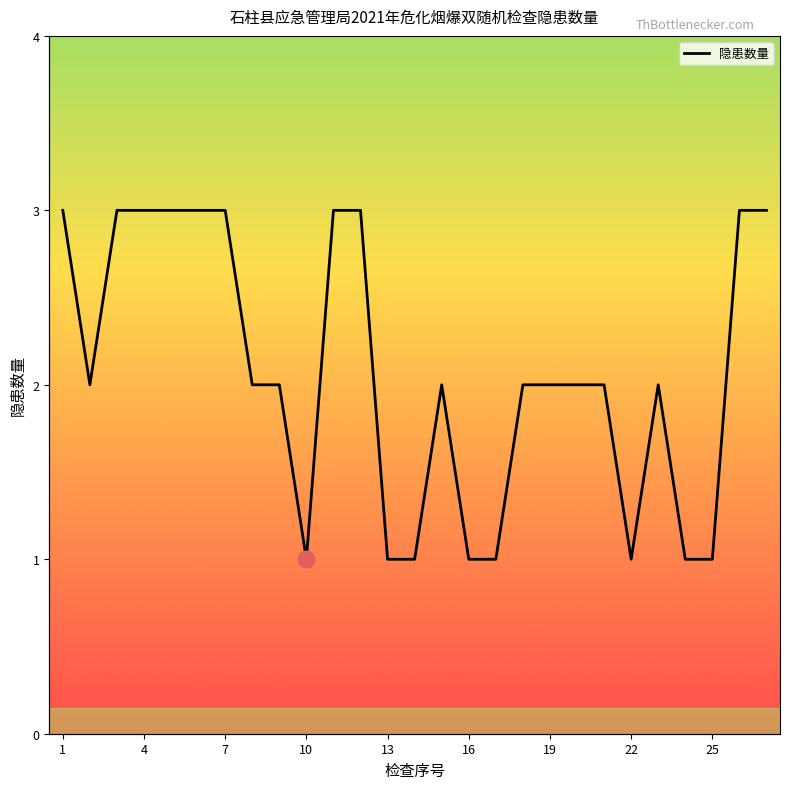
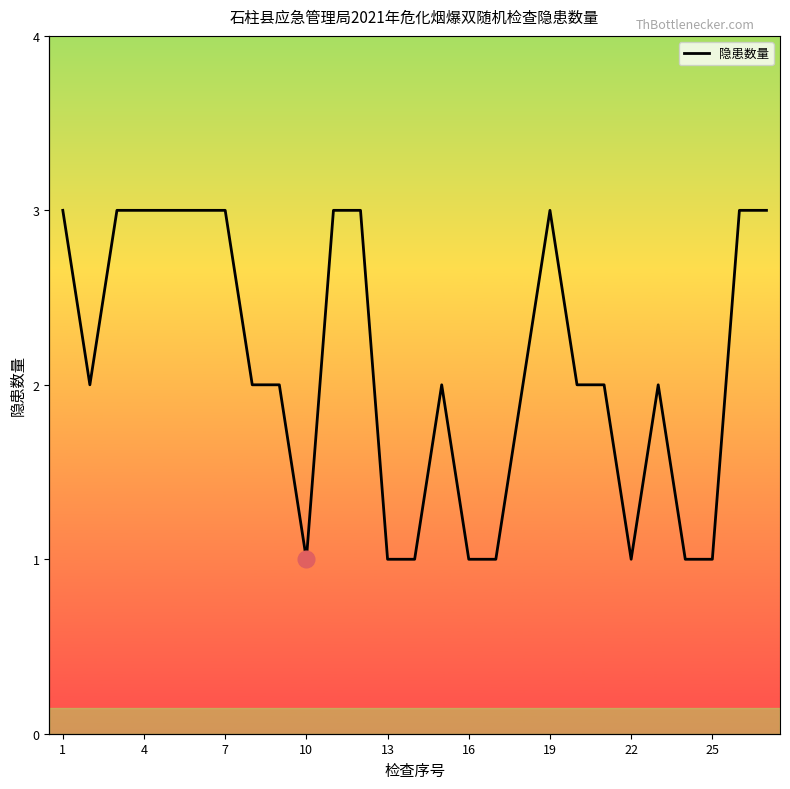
  {
    "隐患数量": {
      "1": 3,
      "4": 3,
      "7": 3,
      "13": 1,
      "16": 1,
-     "19": 2,
+     "19": 3,
      "22": 1,
      "25": 1
    }
  }
